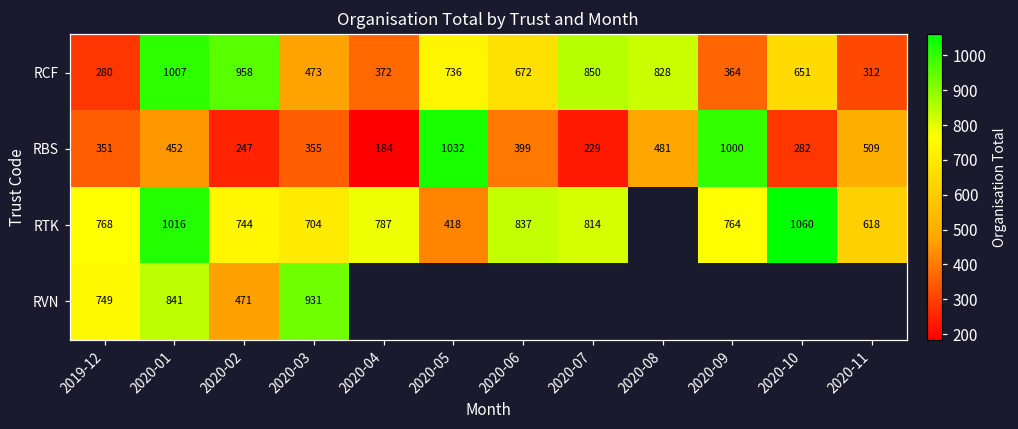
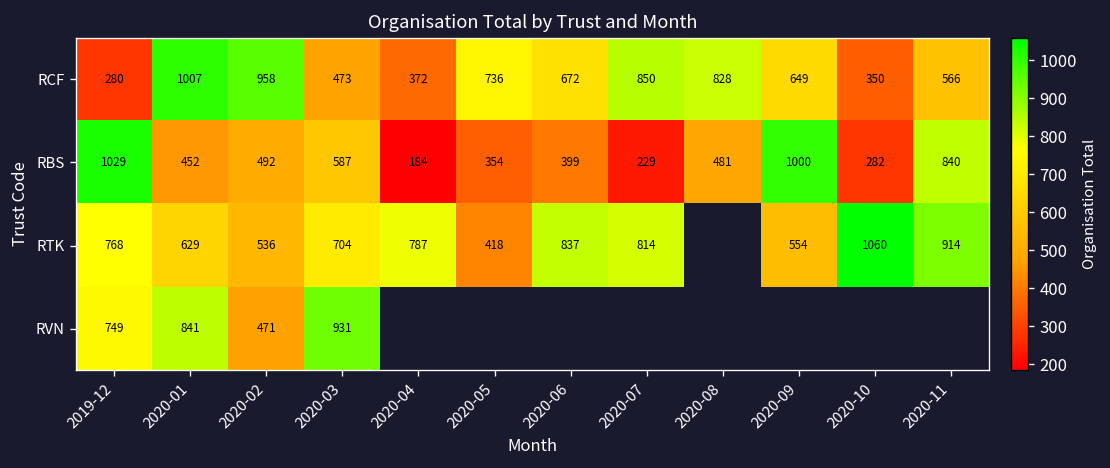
  {
    "RCF": {
      "2019-12": 280,
      "2020-01": 1007,
      "2020-02": 958,
      "2020-03": 473,
      "2020-04": 372,
      "2020-05": 736,
      "2020-06": 672,
      "2020-07": 850,
      "2020-08": 828,
-     "2020-09": 364,
-     "2020-10": 651,
-     "2020-11": 312
+     "2020-09": 649,
+     "2020-10": 350,
+     "2020-11": 566
    },
    "RBS": {
-     "2019-12": 351,
+     "2019-12": 1029,
      "2020-01": 452,
-     "2020-02": 247,
-     "2020-03": 355,
+     "2020-02": 492,
+     "2020-03": 587,
      "2020-04": 184,
-     "2020-05": 1032,
+     "2020-05": 354,
      "2020-06": 399,
      "2020-07": 229,
      "2020-08": 481,
      "2020-09": 1000,
      "2020-10": 282,
-     "2020-11": 509
+     "2020-11": 840
    },
    "RTK": {
      "2019-12": 768,
-     "2020-01": 1016,
-     "2020-02": 744,
+     "2020-01": 629,
+     "2020-02": 536,
      "2020-03": 704,
      "2020-04": 787,
      "2020-05": 418,
      "2020-06": 837,
      "2020-07": 814,
-     "2020-09": 764,
+     "2020-09": 554,
      "2020-10": 1060,
-     "2020-11": 618
+     "2020-11": 914
    },
    "RVN": {
      "2019-12": 749,
      "2020-01": 841,
      "2020-02": 471,
      "2020-03": 931
    }
  }
